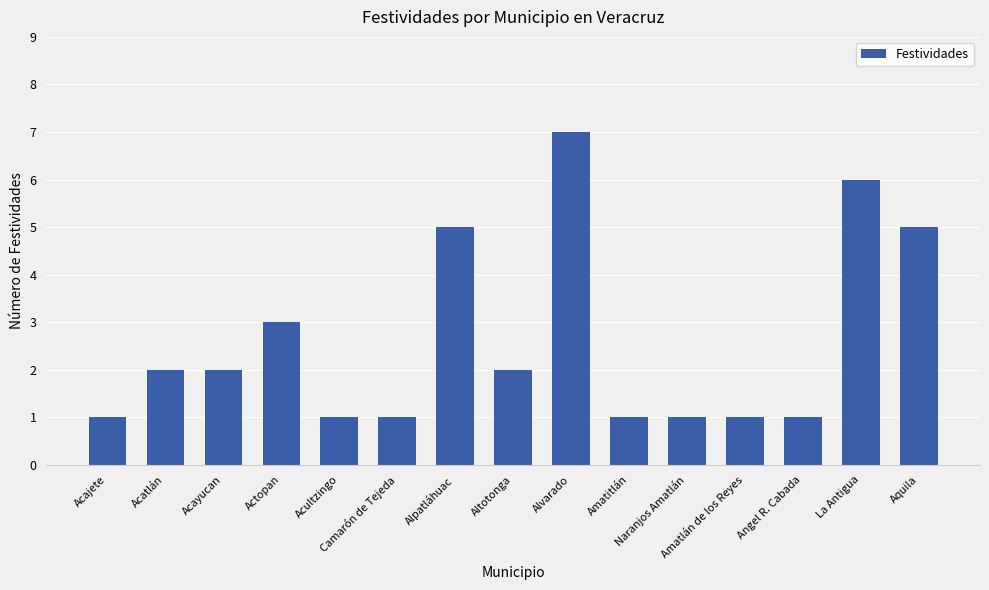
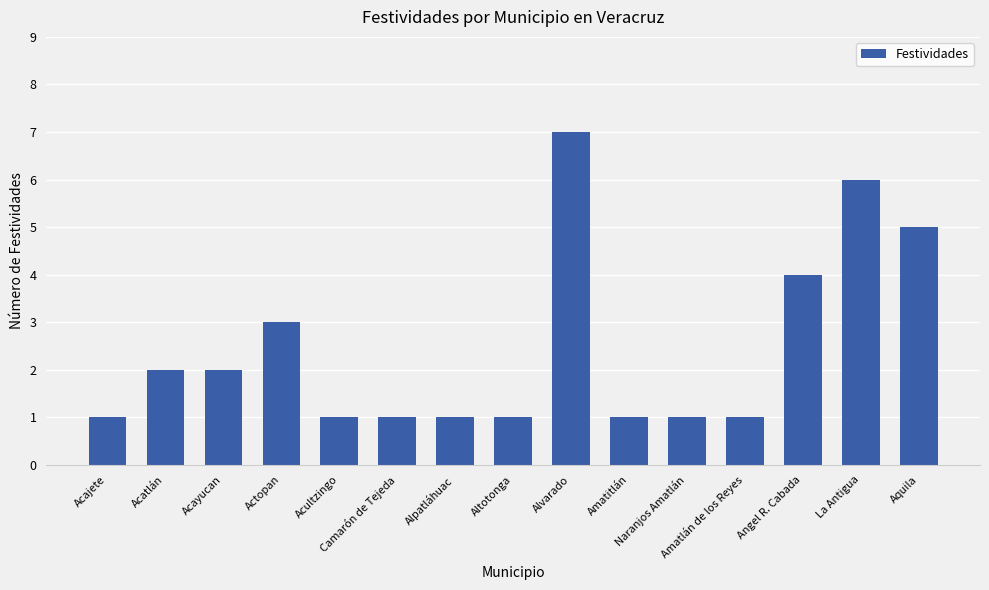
  {
    "Acajete": 1,
    "Acatlán": 2,
    "Acayucan": 2,
    "Actopan": 3,
    "Acultzingo": 1,
    "Camarón de Tejeda": 1,
-   "Alpatláhuac": 5,
-   "Altotonga": 2,
+   "Alpatláhuac": 1,
+   "Altotonga": 1,
    "Alvarado": 7,
    "Amatitlán": 1,
    "Naranjos Amatlán": 1,
    "Amatlán de los Reyes": 1,
-   "Angel R. Cabada": 1,
+   "Angel R. Cabada": 4,
    "La Antigua": 6,
    "Aquila": 5
  }
